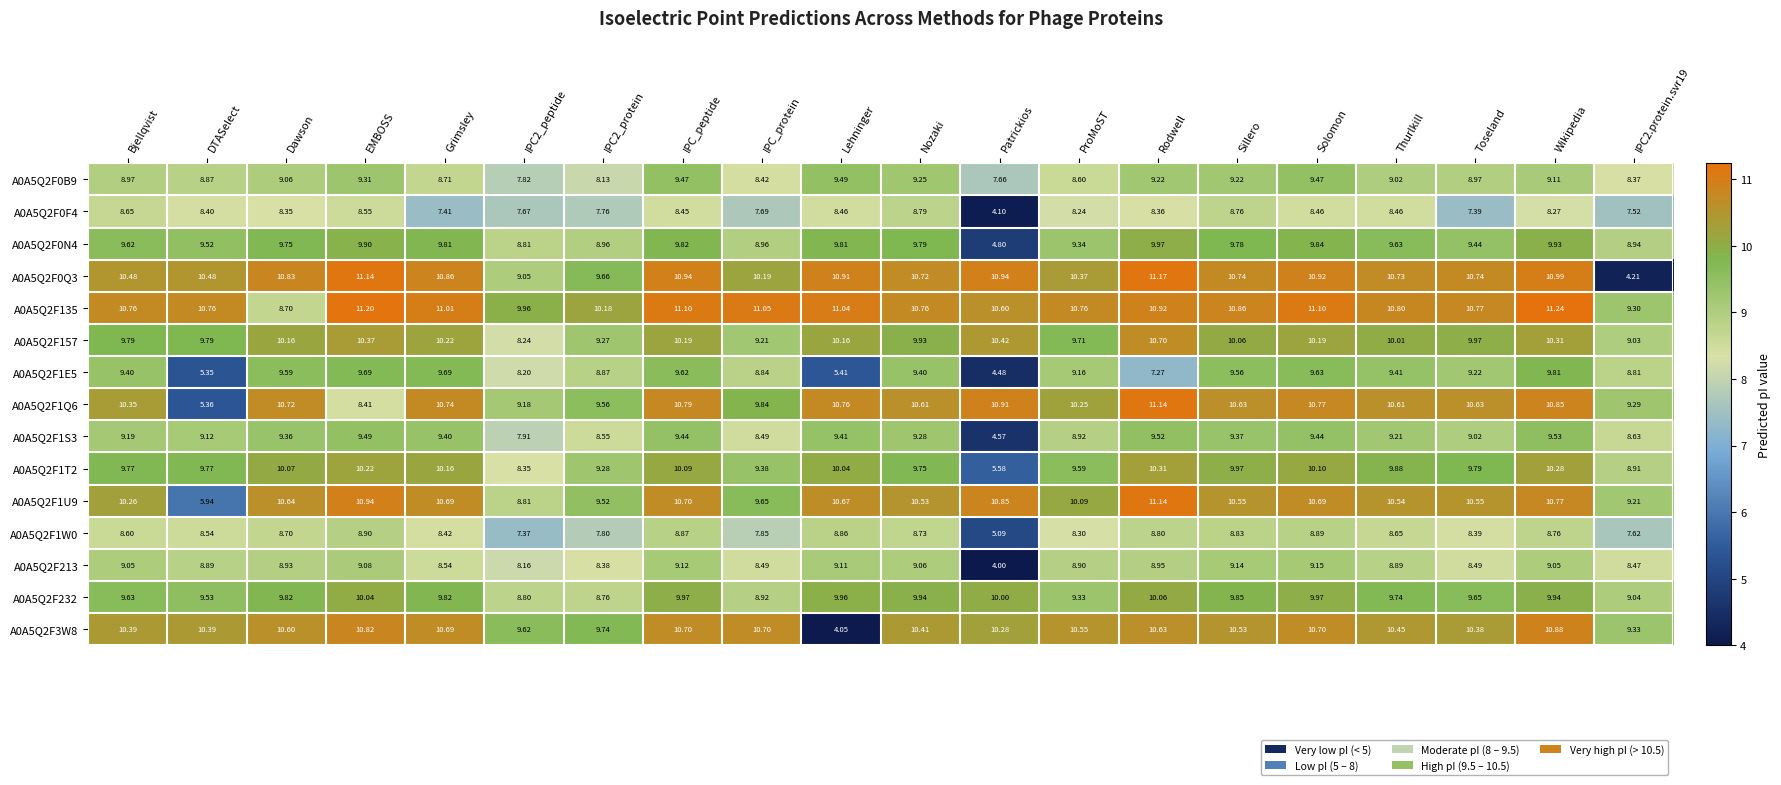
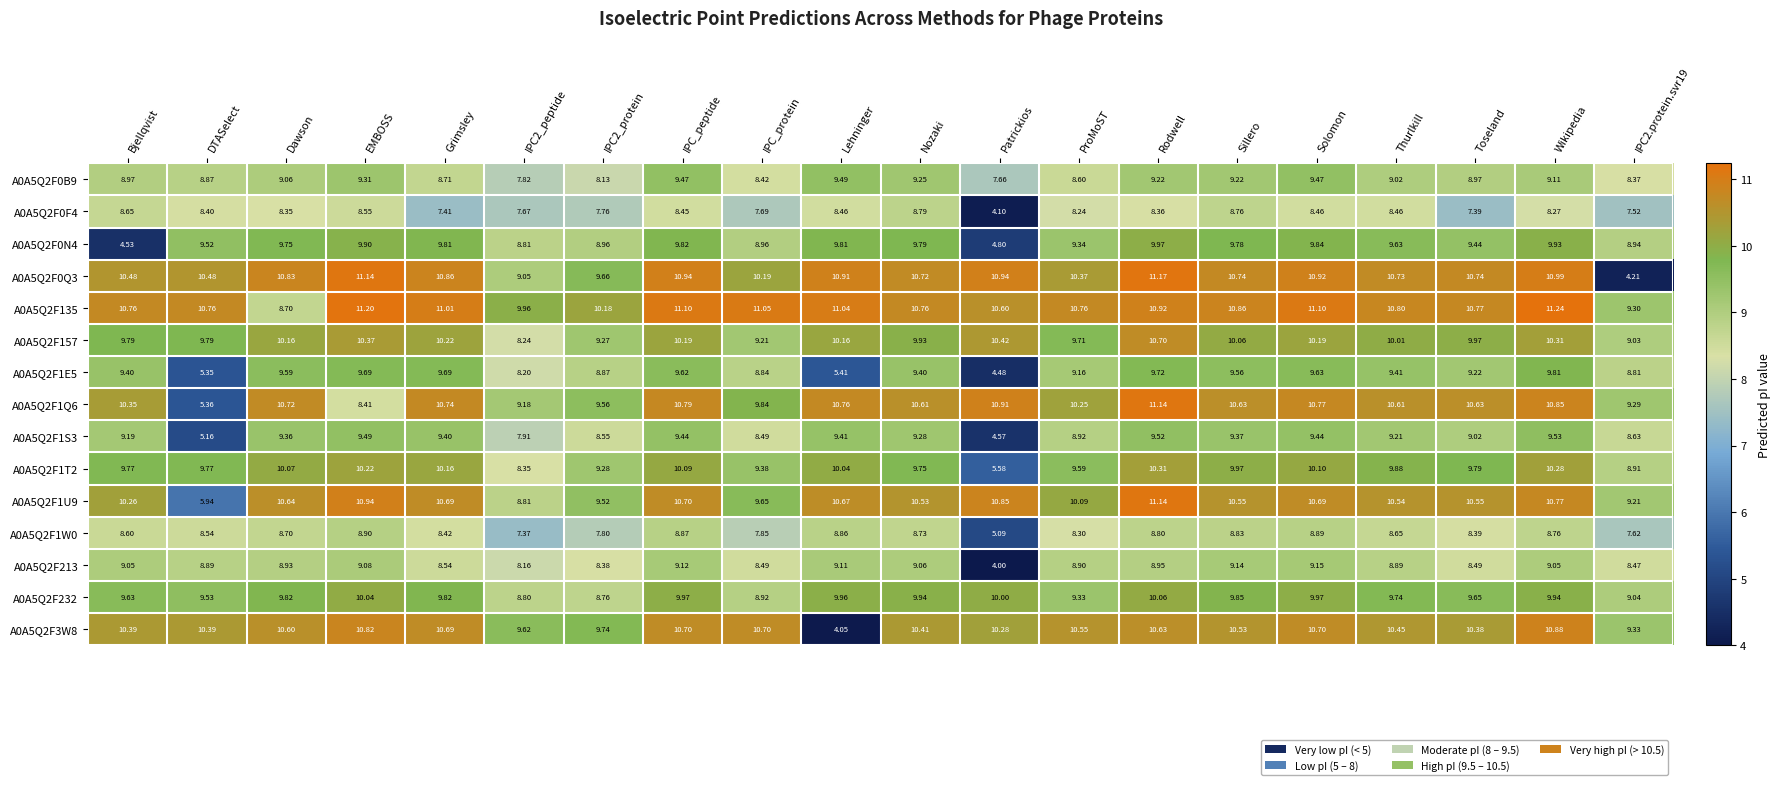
  {
    "A0A5Q2F0N4": {
-     "Bjellqvist": 9.62,
+     "Bjellqvist": 4.53,
      "DTASelect": 9.52,
      "Dawson": 9.75,
      "EMBOSS": 9.90,
      "Grimsley": 9.81,
      "IPC2_peptide": 8.81,
      "IPC2_protein": 8.96,
      "IPC_peptide": 9.82,
      "IPC_protein": 8.96,
      "Lehninger": 9.81,
      "Nozaki": 9.79,
      "Patrickios": 4.80,
      "ProMoST": 9.34,
      "Rodwell": 9.97,
      "Sillero": 9.78,
      "Solomon": 9.84,
      "Thurlkill": 9.63,
      "Toseland": 9.44,
      "Wikipedia": 9.93,
      "IPC2.protein.svr19": 8.94
    },
    "A0A5Q2F1E5": {
      "Bjellqvist": 9.40,
      "DTASelect": 5.35,
      "Dawson": 9.59,
      "EMBOSS": 9.69,
      "Grimsley": 9.69,
      "IPC2_peptide": 8.20,
      "IPC2_protein": 8.87,
      "IPC_peptide": 9.62,
      "IPC_protein": 8.84,
      "Lehninger": 5.41,
      "Nozaki": 9.40,
      "Patrickios": 4.48,
      "ProMoST": 9.16,
-     "Rodwell": 7.27,
+     "Rodwell": 9.72,
      "Sillero": 9.56,
      "Solomon": 9.63,
      "Thurlkill": 9.41,
      "Toseland": 9.22,
      "Wikipedia": 9.81,
      "IPC2.protein.svr19": 8.81
    },
    "A0A5Q2F1S3": {
      "Bjellqvist": 9.19,
-     "DTASelect": 9.12,
+     "DTASelect": 5.16,
      "Dawson": 9.36,
      "EMBOSS": 9.49,
      "Grimsley": 9.40,
      "IPC2_peptide": 7.91,
      "IPC2_protein": 8.55,
      "IPC_peptide": 9.44,
      "IPC_protein": 8.49,
      "Lehninger": 9.41,
      "Nozaki": 9.28,
      "Patrickios": 4.57,
      "ProMoST": 8.92,
      "Rodwell": 9.52,
      "Sillero": 9.37,
      "Solomon": 9.44,
      "Thurlkill": 9.21,
      "Toseland": 9.02,
      "Wikipedia": 9.53,
      "IPC2.protein.svr19": 8.63
    }
  }
